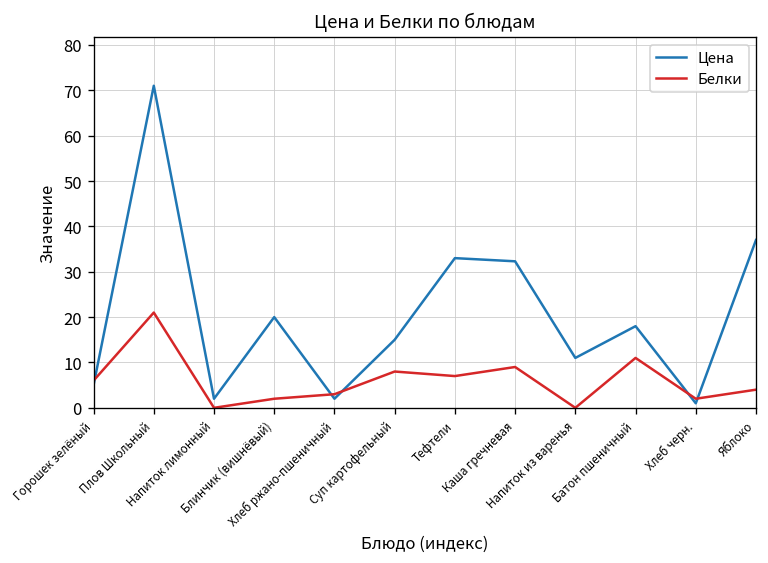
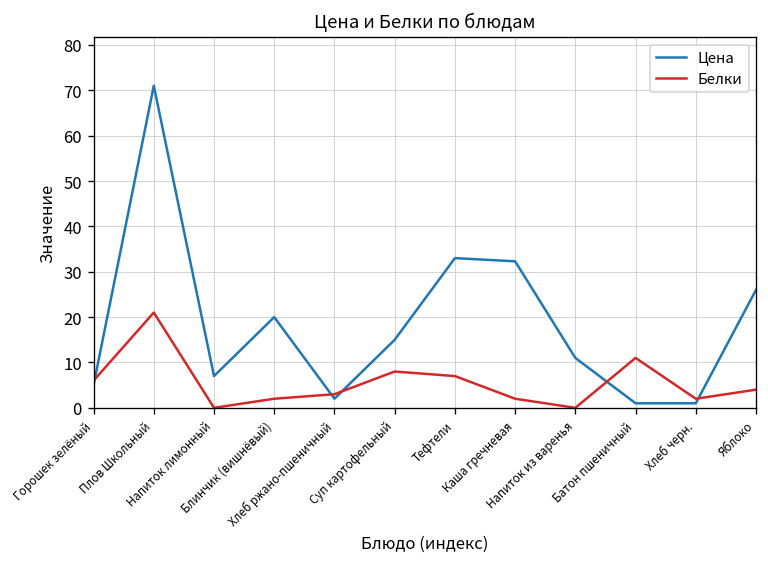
  {
    "Цена": {
      "Горошек зелёный": 5,
      "Плов Школьный": 71,
-     "Напиток лимонный": 2,
+     "Напиток лимонный": 7,
      "Блинчик (вишнёвый)": 20,
      "Хлеб ржано-пшеничный": 2,
      "Суп картофельный": 15,
      "Тефтели": 33,
      "Каша гречневая": 32,
      "Напиток из варенья": 11,
-     "Батон пшеничный": 18,
+     "Батон пшеничный": 1,
      "Хлеб черн.": 1,
-     "Яблоко": 37
+     "Яблоко": 26
    },
    "Белки": {
      "Горошек зелёный": 6,
      "Плов Школьный": 21,
      "Напиток лимонный": 0,
      "Блинчик (вишнёвый)": 2,
      "Хлеб ржано-пшеничный": 3,
      "Суп картофельный": 8,
      "Тефтели": 7,
-     "Каша гречневая": 9,
+     "Каша гречневая": 2,
      "Напиток из варенья": 0,
      "Батон пшеничный": 11,
      "Хлеб черн.": 2,
      "Яблоко": 4
    }
  }
